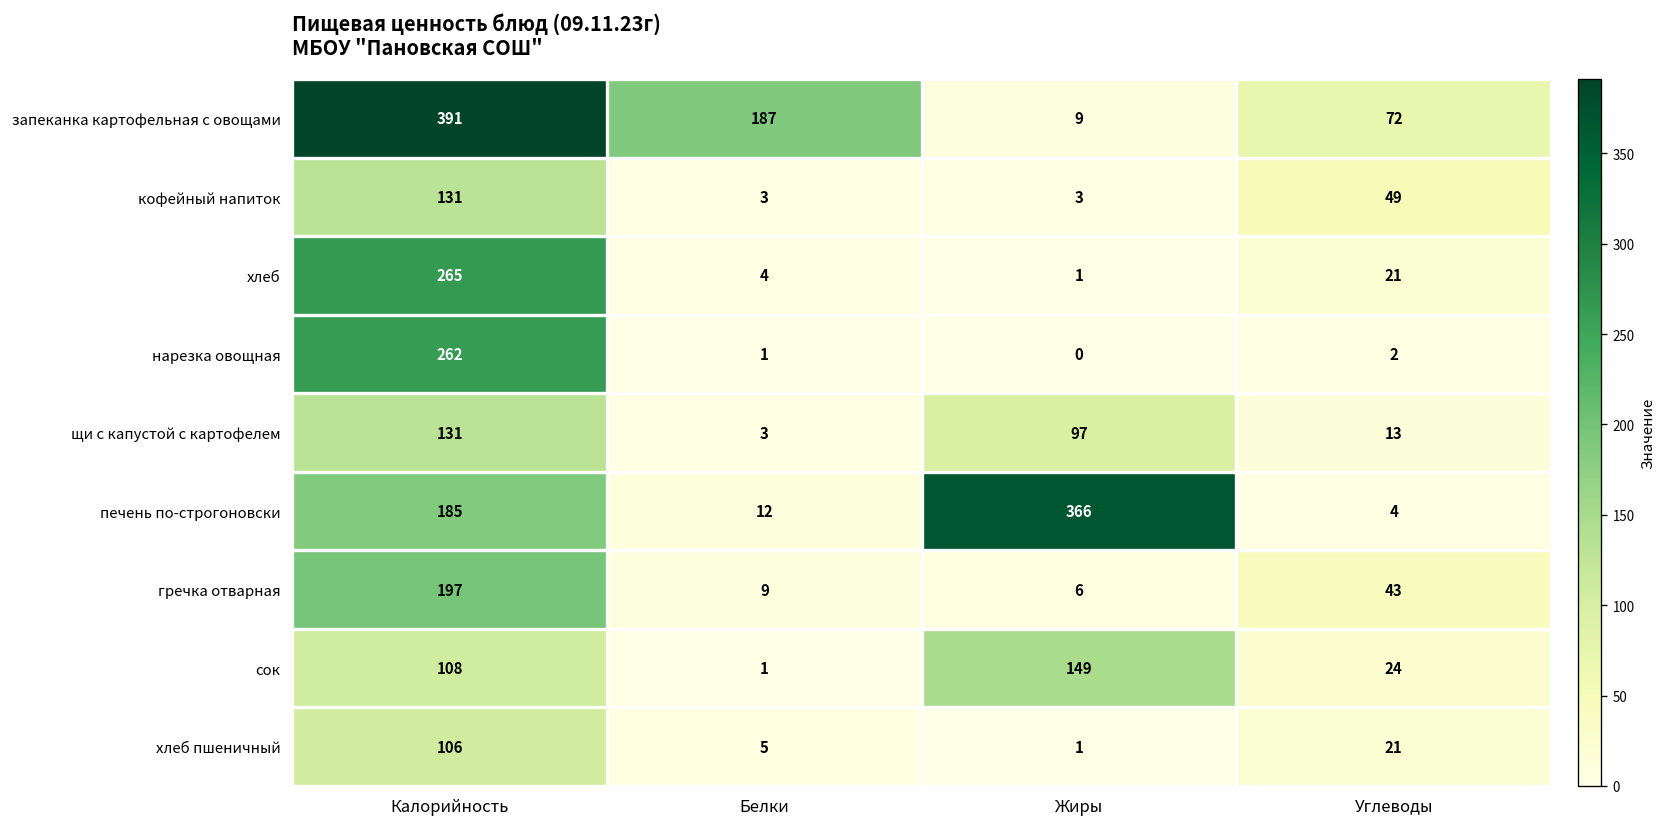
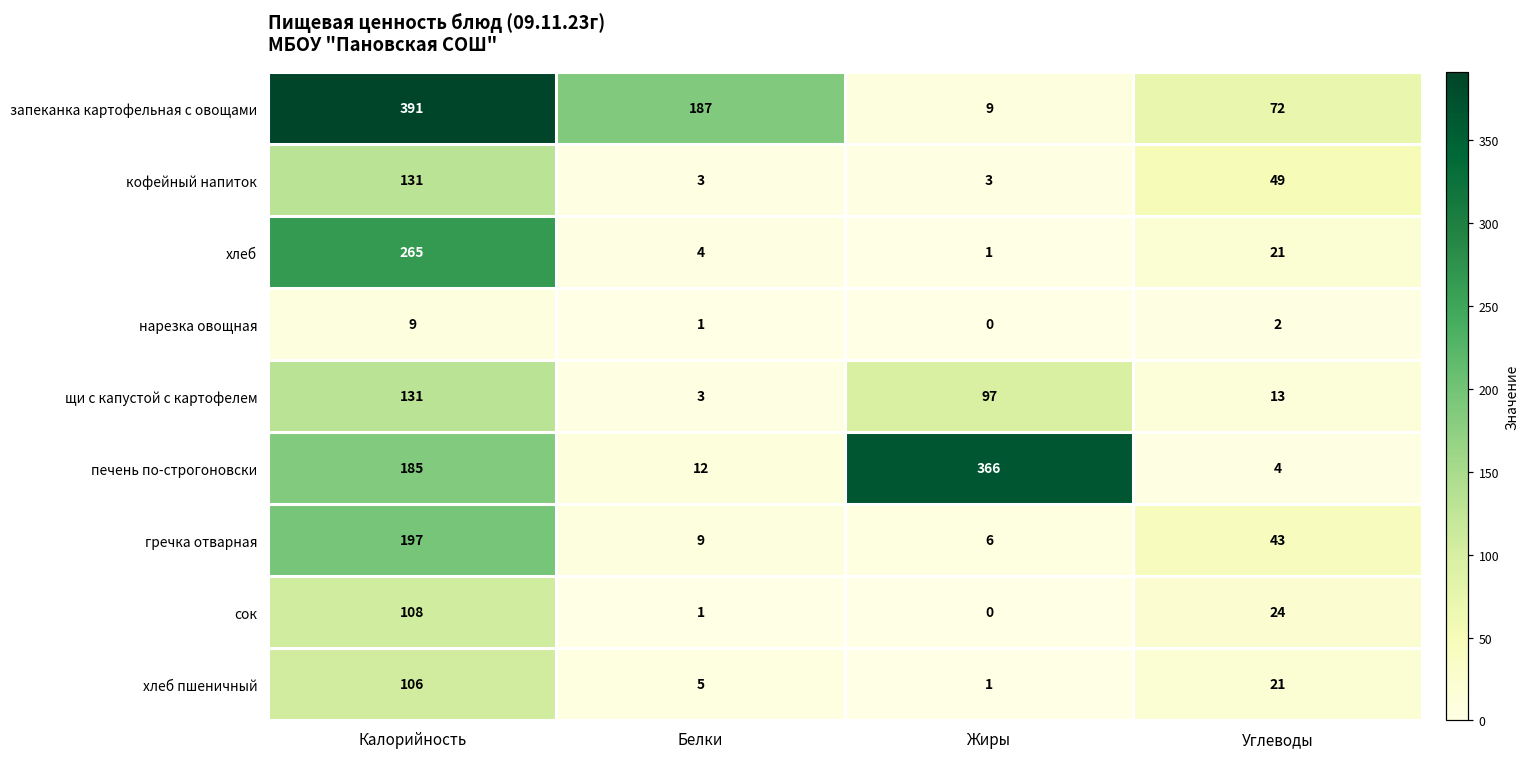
  {
    "запеканка картофельная с овощами": {
      "Калорийность": 391,
      "Белки": 187,
      "Жиры": 9,
      "Углеводы": 72
    },
    "кофейный напиток": {
      "Калорийность": 131,
      "Белки": 3,
      "Жиры": 3,
      "Углеводы": 49
    },
    "хлеб": {
      "Калорийность": 265,
      "Белки": 4,
      "Жиры": 1,
      "Углеводы": 21
    },
    "нарезка овощная": {
-     "Калорийность": 262,
+     "Калорийность": 9,
      "Белки": 1,
      "Жиры": 0,
      "Углеводы": 2
    },
    "щи с капустой с картофелем": {
      "Калорийность": 131,
      "Белки": 3,
      "Жиры": 97,
      "Углеводы": 13
    },
    "печень по-строгоновски": {
      "Калорийность": 185,
      "Белки": 12,
      "Жиры": 366,
      "Углеводы": 4
    },
    "гречка отварная": {
      "Калорийность": 197,
      "Белки": 9,
      "Жиры": 6,
      "Углеводы": 43
    },
    "сок": {
      "Калорийность": 108,
      "Белки": 1,
-     "Жиры": 149,
+     "Жиры": 0,
      "Углеводы": 24
    },
    "хлеб пшеничный": {
      "Калорийность": 106,
      "Белки": 5,
      "Жиры": 1,
      "Углеводы": 21
    }
  }
